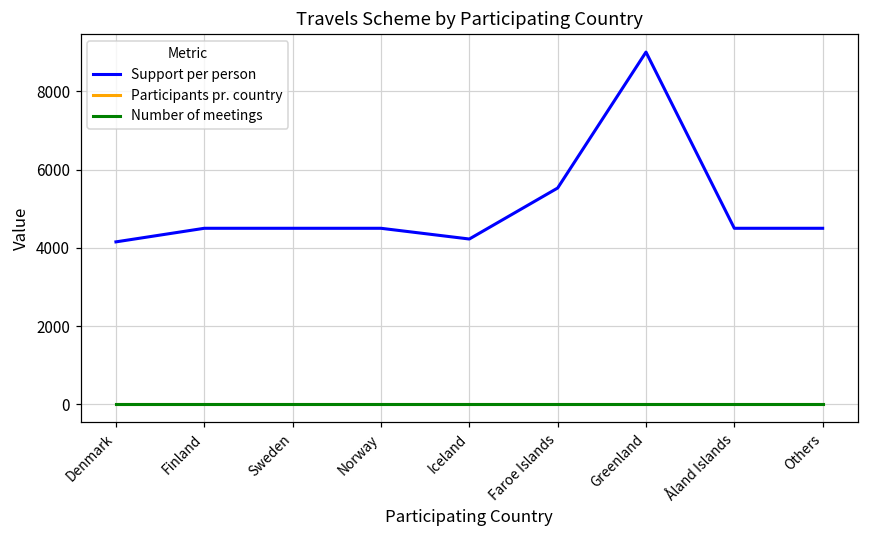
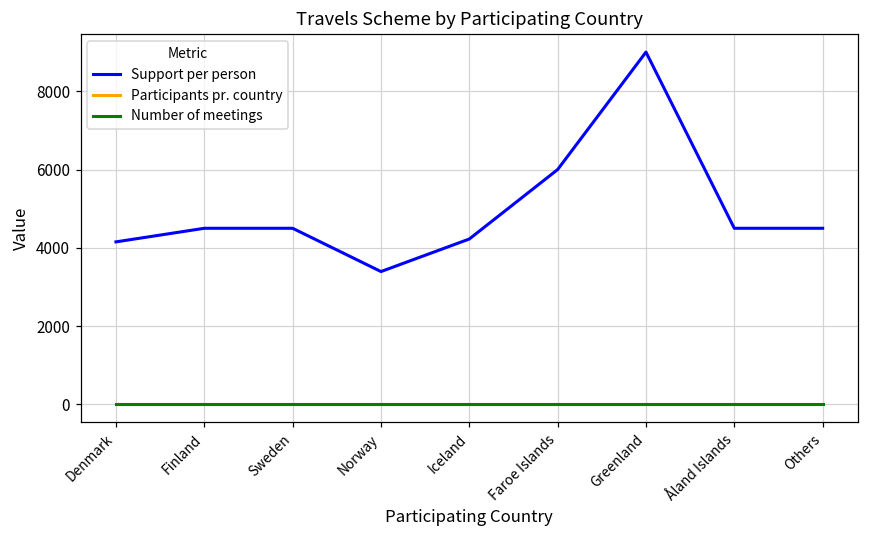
  {
    "Support per person": {
      "Denmark": 4200,
      "Finland": 4500,
      "Sweden": 4500,
-     "Norway": 4500,
+     "Norway": 3400,
      "Iceland": 4200,
-     "Faroe Islands": 5500,
+     "Faroe Islands": 6000,
      "Greenland": 9000,
      "Åland Islands": 4500,
      "Others": 4500
    },
    "Number of meetings": {
      "Denmark": 0,
      "Finland": 0,
      "Sweden": 0,
      "Norway": 0,
      "Iceland": 0,
      "Faroe Islands": 0,
      "Greenland": 0,
      "Åland Islands": 0,
      "Others": 0
    }
  }
